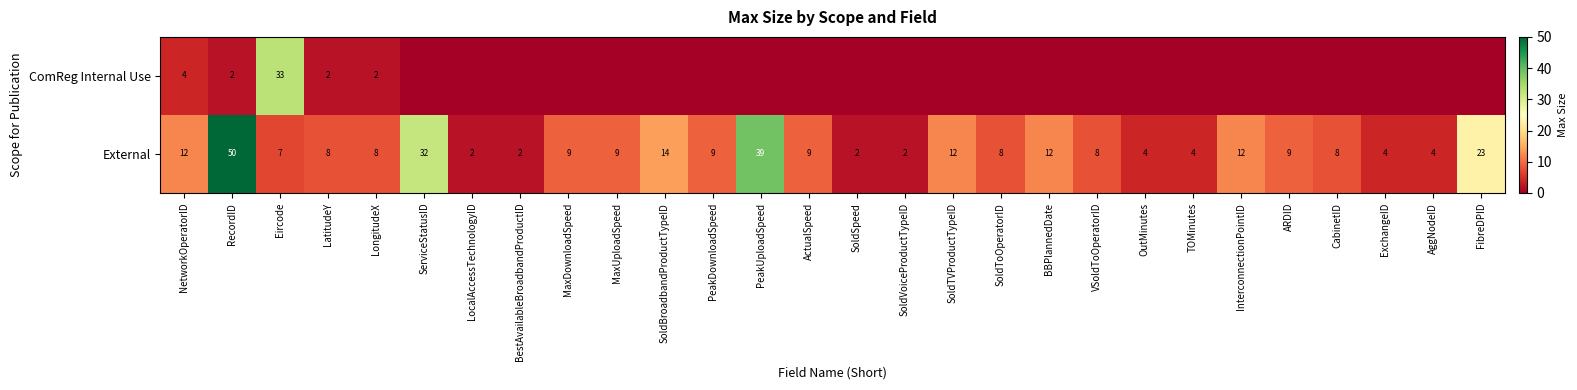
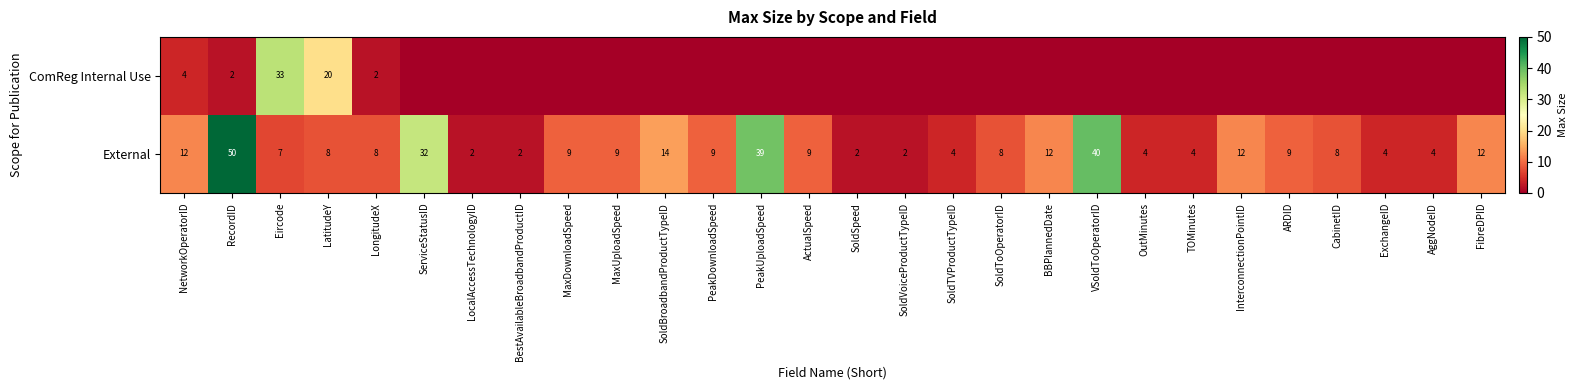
  {
    "ComReg Internal Use": {
      "NetworkOperatorID": 4,
      "RecordID": 2,
      "Eircode": 33,
-     "LatitudeY": 2,
+     "LatitudeY": 20,
      "LongitudeX": 2
    },
    "External": {
      "NetworkOperatorID": 12,
      "RecordID": 50,
      "Eircode": 7,
      "LatitudeY": 8,
      "LongitudeX": 8,
      "ServiceStatusID": 32,
      "LocalAccessTechnologyID": 2,
      "BestAvailableBroadbandProductID": 2,
      "MaxDownloadSpeed": 9,
      "MaxUploadSpeed": 9,
      "SoldBroadbandProductTypeID": 14,
      "PeakDownloadSpeed": 9,
      "PeakUploadSpeed": 39,
      "ActualSpeed": 9,
      "SoldSpeed": 2,
      "SoldVoiceProductTypeID": 2,
-     "SoldTVProductTypeID": 12,
+     "SoldTVProductTypeID": 4,
      "SoldToOperatorID": 8,
      "BBPlannedDate": 12,
-     "VSoldToOperatorID": 8,
+     "VSoldToOperatorID": 40,
      "OutMinutes": 4,
      "TOMinutes": 4,
      "InterconnectionPointID": 12,
      "ARDID": 9,
      "CabinetID": 8,
      "ExchangeID": 4,
      "AggNodeID": 4,
-     "FibreDPID": 23
+     "FibreDPID": 12
    }
  }
